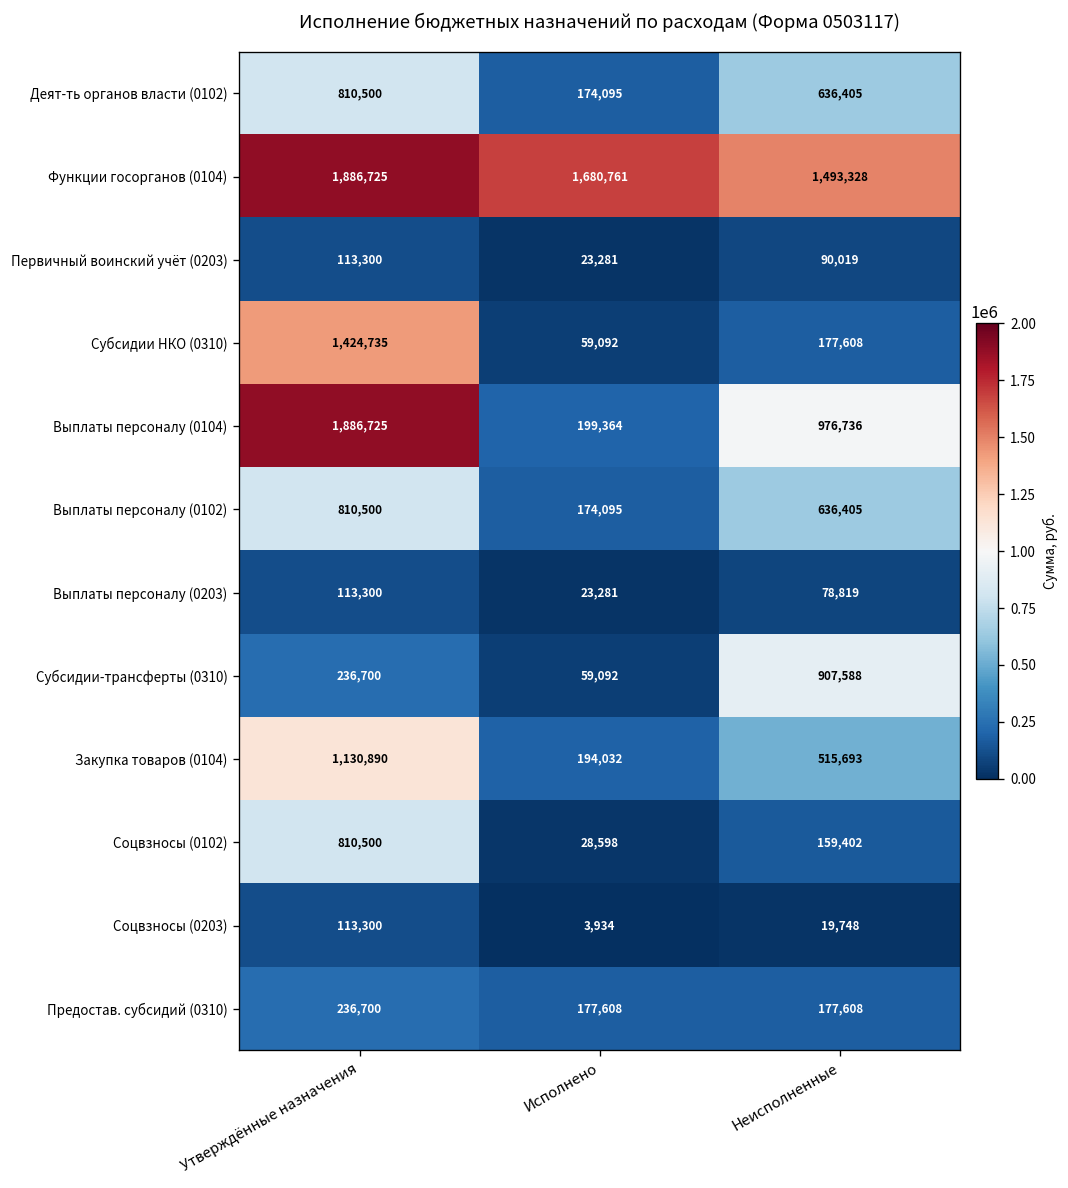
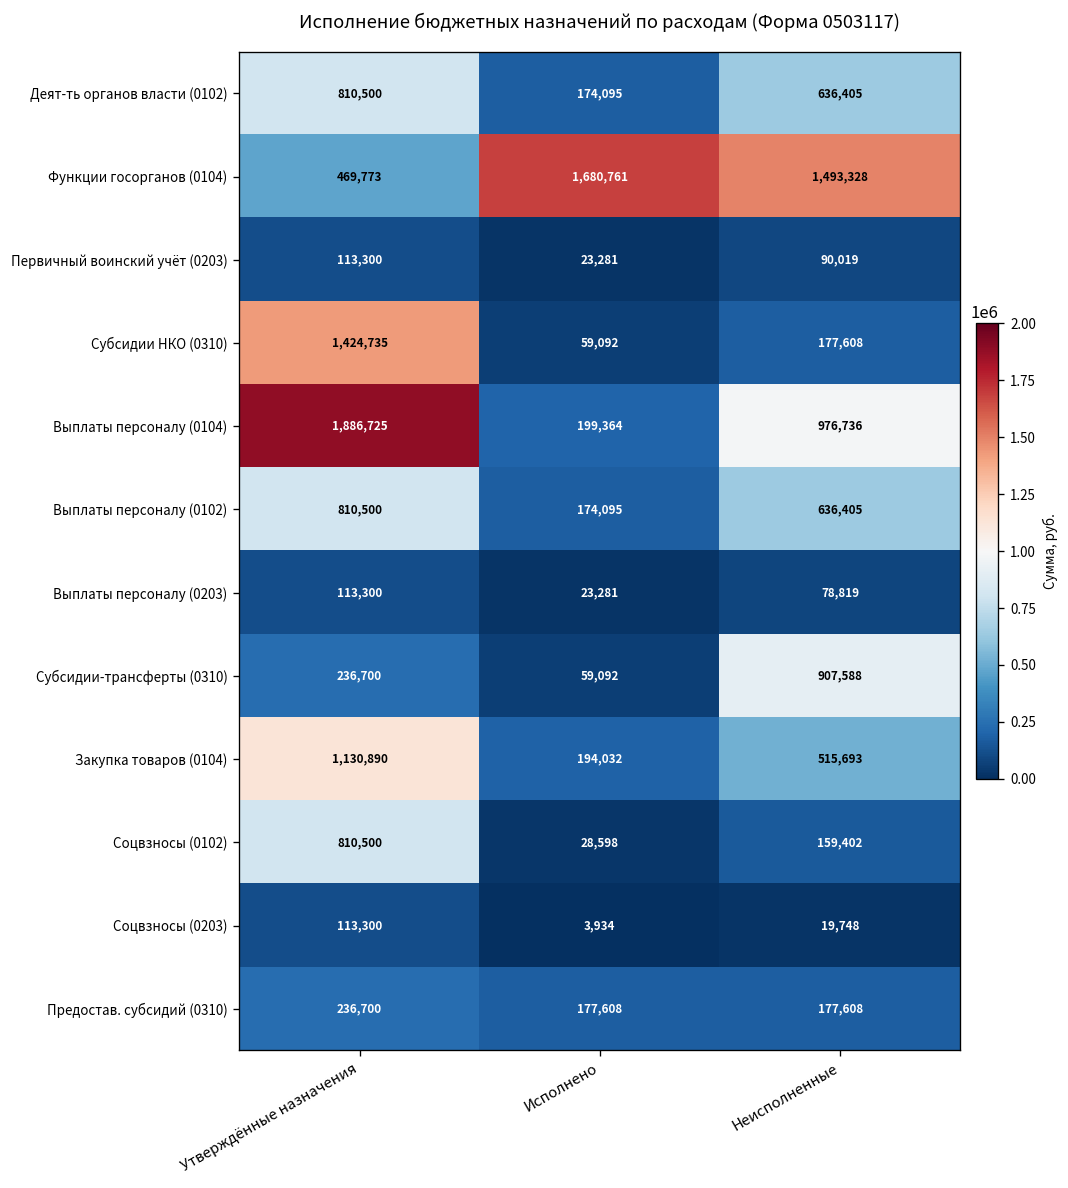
  {
    "Деят-ть органов власти (0102)": {
      "Утверждённые назначения": "810,500",
      "Исполнено": "174,095",
      "Неисполненные": "636,405"
    },
    "Функции госорганов (0104)": {
-     "Утверждённые назначения": "1,886,725",
+     "Утверждённые назначения": "469,773",
      "Исполнено": "1,680,761",
      "Неисполненные": "1,493,328"
    },
    "Первичный воинский учёт (0203)": {
      "Утверждённые назначения": "113,300",
      "Исполнено": "23,281",
      "Неисполненные": "90,019"
    },
    "Субсидии НКО (0310)": {
      "Утверждённые назначения": "1,424,735",
      "Исполнено": "59,092",
      "Неисполненные": "177,608"
    },
    "Выплаты персоналу (0104)": {
      "Утверждённые назначения": "1,886,725",
      "Исполнено": "199,364",
      "Неисполненные": "976,736"
    },
    "Выплаты персоналу (0102)": {
      "Утверждённые назначения": "810,500",
      "Исполнено": "174,095",
      "Неисполненные": "636,405"
    },
    "Выплаты персоналу (0203)": {
      "Утверждённые назначения": "113,300",
      "Исполнено": "23,281",
      "Неисполненные": "78,819"
    },
    "Субсидии-трансферты (0310)": {
      "Утверждённые назначения": "236,700",
      "Исполнено": "59,092",
      "Неисполненные": "907,588"
    },
    "Закупка товаров (0104)": {
      "Утверждённые назначения": "1,130,890",
      "Исполнено": "194,032",
      "Неисполненные": "515,693"
    },
    "Соцвзносы (0102)": {
      "Утверждённые назначения": "810,500",
      "Исполнено": "28,598",
      "Неисполненные": "159,402"
    },
    "Соцвзносы (0203)": {
      "Утверждённые назначения": "113,300",
      "Исполнено": "3,934",
      "Неисполненные": "19,748"
    },
    "Предостав. субсидий (0310)": {
      "Утверждённые назначения": "236,700",
      "Исполнено": "177,608",
      "Неисполненные": "177,608"
    }
  }
